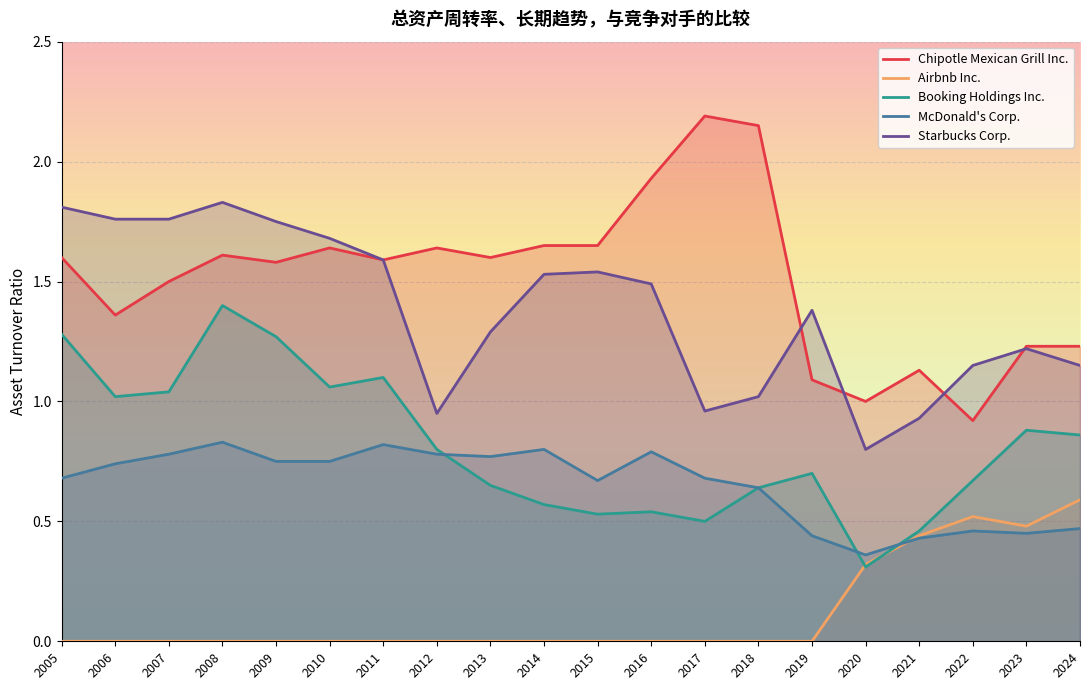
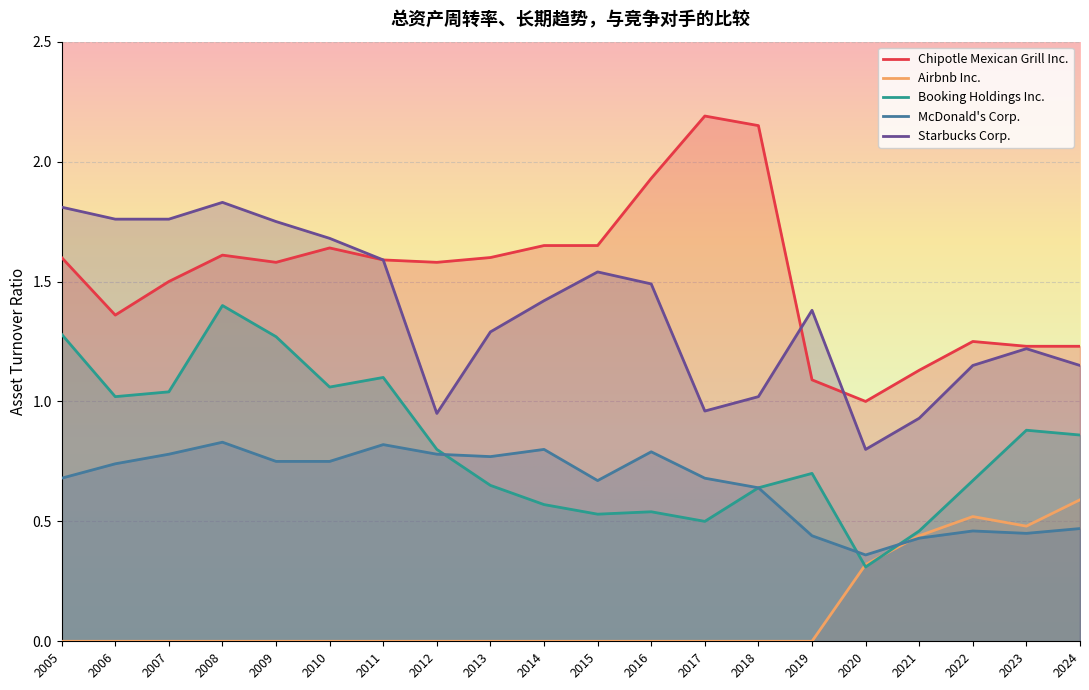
  {
    "Chipotle Mexican Grill Inc.": {
      "2005": 1.60,
      "2006": 1.36,
      "2007": 1.50,
      "2008": 1.61,
      "2009": 1.58,
      "2010": 1.64,
-     "2012": 1.64,
+     "2012": 1.58,
      "2013": 1.60,
      "2014": 1.65,
      "2015": 1.65,
      "2016": 1.93,
      "2017": 2.19,
      "2018": 2.15,
      "2019": 1.09,
      "2020": 1.00,
      "2021": 1.13,
-     "2022": 0.92,
+     "2022": 1.25,
      "2024": 1.23
    },
    "Airbnb Inc.": {
      "2005": 0.00,
      "2006": 0.00,
      "2007": 0.00,
      "2008": 0.00,
      "2009": 0.00,
      "2010": 0.00,
      "2011": 0.00,
      "2012": 0.00,
      "2013": 0.00,
      "2014": 0.00,
      "2015": 0.00,
      "2016": 0.00,
      "2017": 0.00,
      "2018": 0.00,
      "2019": 0.00,
      "2022": 0.52,
      "2023": 0.48,
      "2024": 0.59
    },
    "Starbucks Corp.": {
      "2005": 1.81,
      "2006": 1.76,
      "2007": 1.76,
      "2008": 1.83,
      "2009": 1.75,
      "2010": 1.68,
      "2012": 0.95,
      "2013": 1.29,
-     "2014": 1.53,
+     "2014": 1.42,
      "2015": 1.54,
      "2016": 1.49,
      "2017": 0.96,
      "2018": 1.02,
      "2019": 1.38,
      "2020": 0.80,
      "2021": 0.93,
      "2022": 1.15,
      "2024": 1.15
    }
  }
